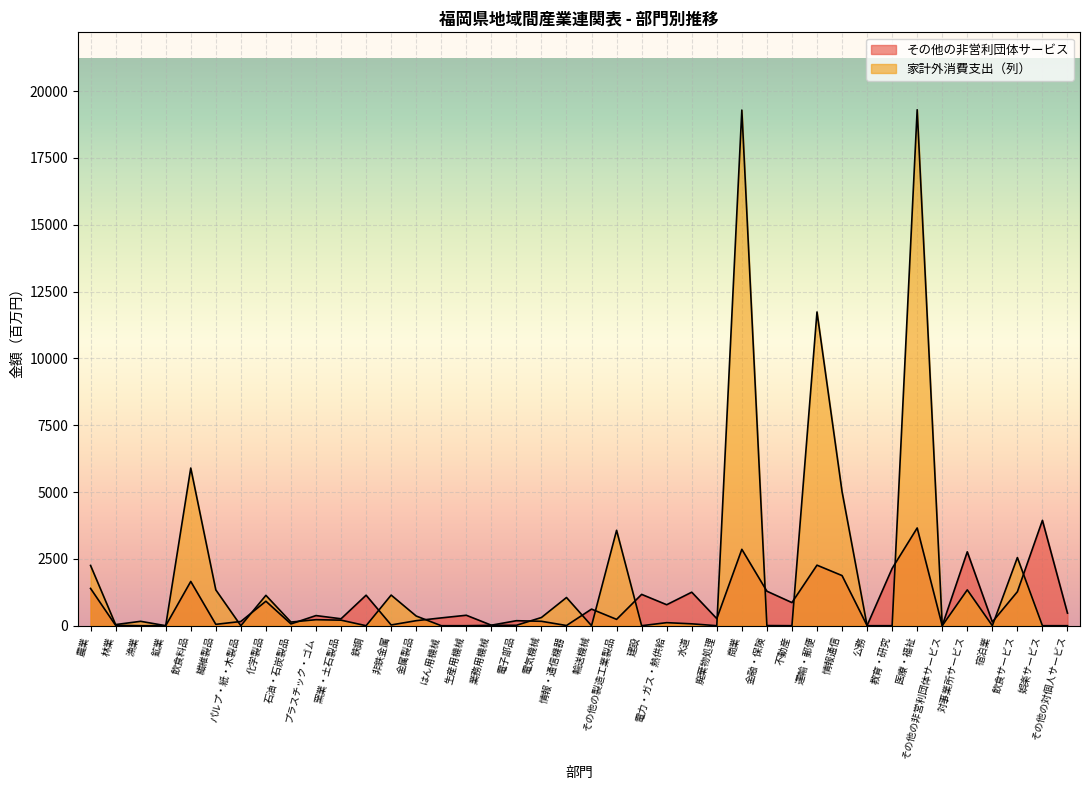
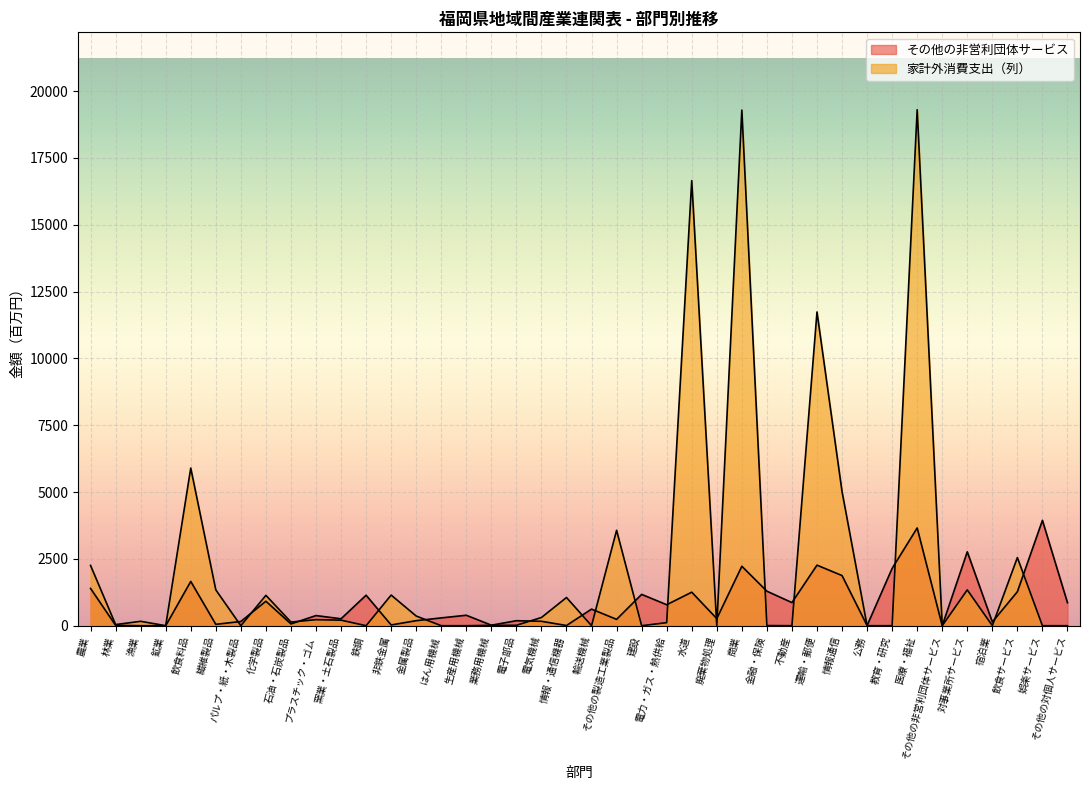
  {
    "その他の非営利団体サービス": {
      "農業": 1400,
      "漁業": 0,
      "飲食料品": 1700,
      "繊維製品": 100,
      "パルプ・紙・木製品": 200,
      "化学製品": 900,
      "プラスチック・ゴム": 400,
      "鉄鋼": 1100,
      "非鉄金属": 0,
      "金属製品": 200,
      "はん用機械": 300,
      "生産用機械": 400,
      "電子部品": 200,
      "電気機械": 200,
      "情報・通信機器": 0,
      "輸送機械": 600,
      "その他の製造工業製品": 200,
      "建設": 1200,
      "電力・ガス・熱供給": 800,
      "水道": 1300,
      "廃棄物処理": 300,
-     "商業": 2900,
+     "商業": 2200,
      "金融・保険": 1300,
      "不動産": 900,
      "運輸・郵便": 2300,
      "情報通信": 1900,
      "教育・研究": 2100,
      "医療・福祉": 3700,
      "対事業所サービス": 2800,
      "宿泊業": 100,
      "飲食サービス": 1300,
      "娯楽サービス": 3900,
-     "その他の対個人サービス": 500
+     "その他の対個人サービス": 900
    },
    "家計外消費支出（列）": {
      "農業": 2300,
      "漁業": 200,
      "飲食料品": 5900,
      "繊維製品": 1300,
      "パルプ・紙・木製品": 0,
      "化学製品": 1100,
      "プラスチック・ゴム": 200,
      "鉄鋼": 0,
      "非鉄金属": 1100,
      "金属製品": 400,
      "はん用機械": 0,
      "生産用機械": 0,
      "電子部品": 0,
      "電気機械": 300,
      "情報・通信機器": 1100,
      "輸送機械": 0,
      "その他の製造工業製品": 3600,
      "建設": 0,
      "電力・ガス・熱供給": 100,
-     "水道": 100,
+     "水道": 16700,
      "廃棄物処理": 0,
      "商業": 19300,
      "金融・保険": 0,
      "不動産": 0,
      "運輸・郵便": 11700,
      "情報通信": 5000,
      "教育・研究": 0,
      "医療・福祉": 19300,
      "対事業所サービス": 1300,
      "宿泊業": 0,
      "飲食サービス": 2600,
      "娯楽サービス": 0,
      "その他の対個人サービス": 0
    }
  }
